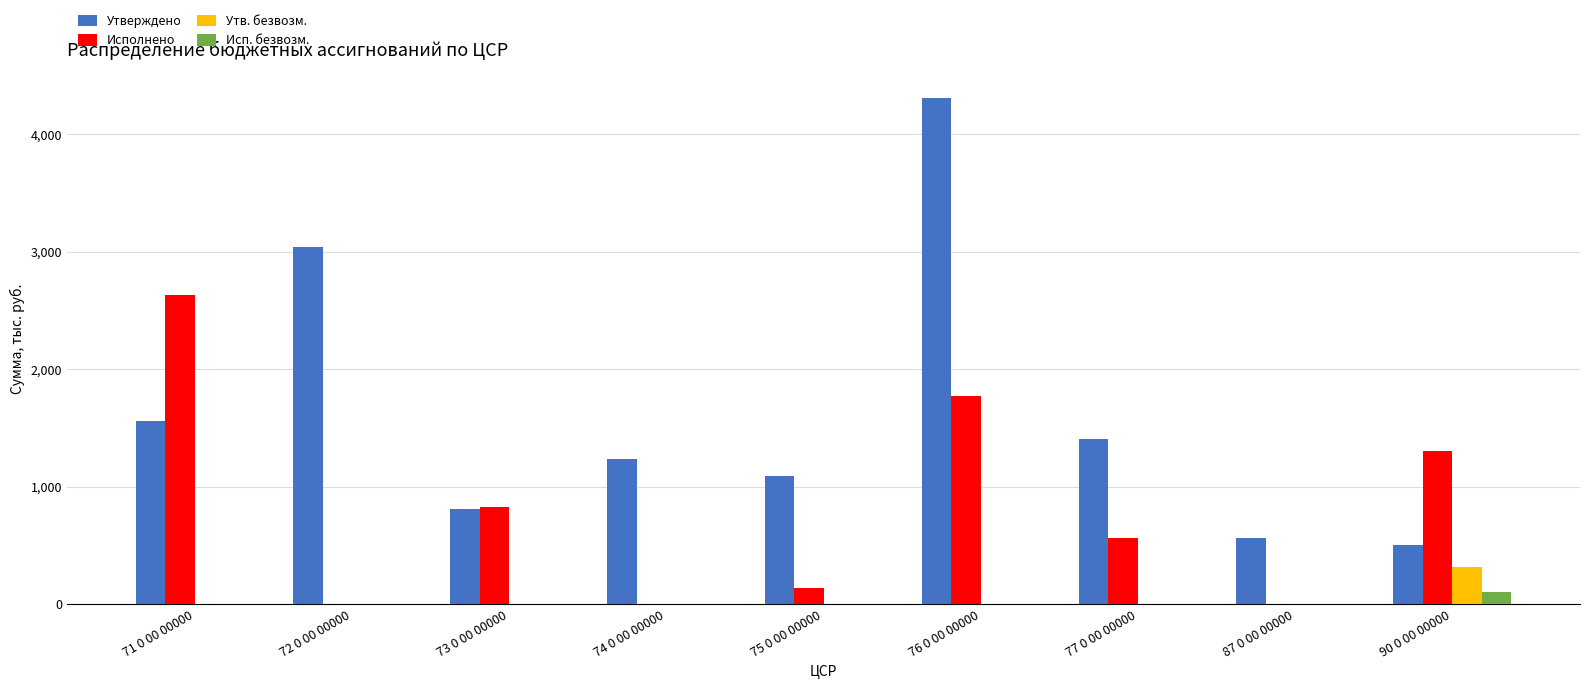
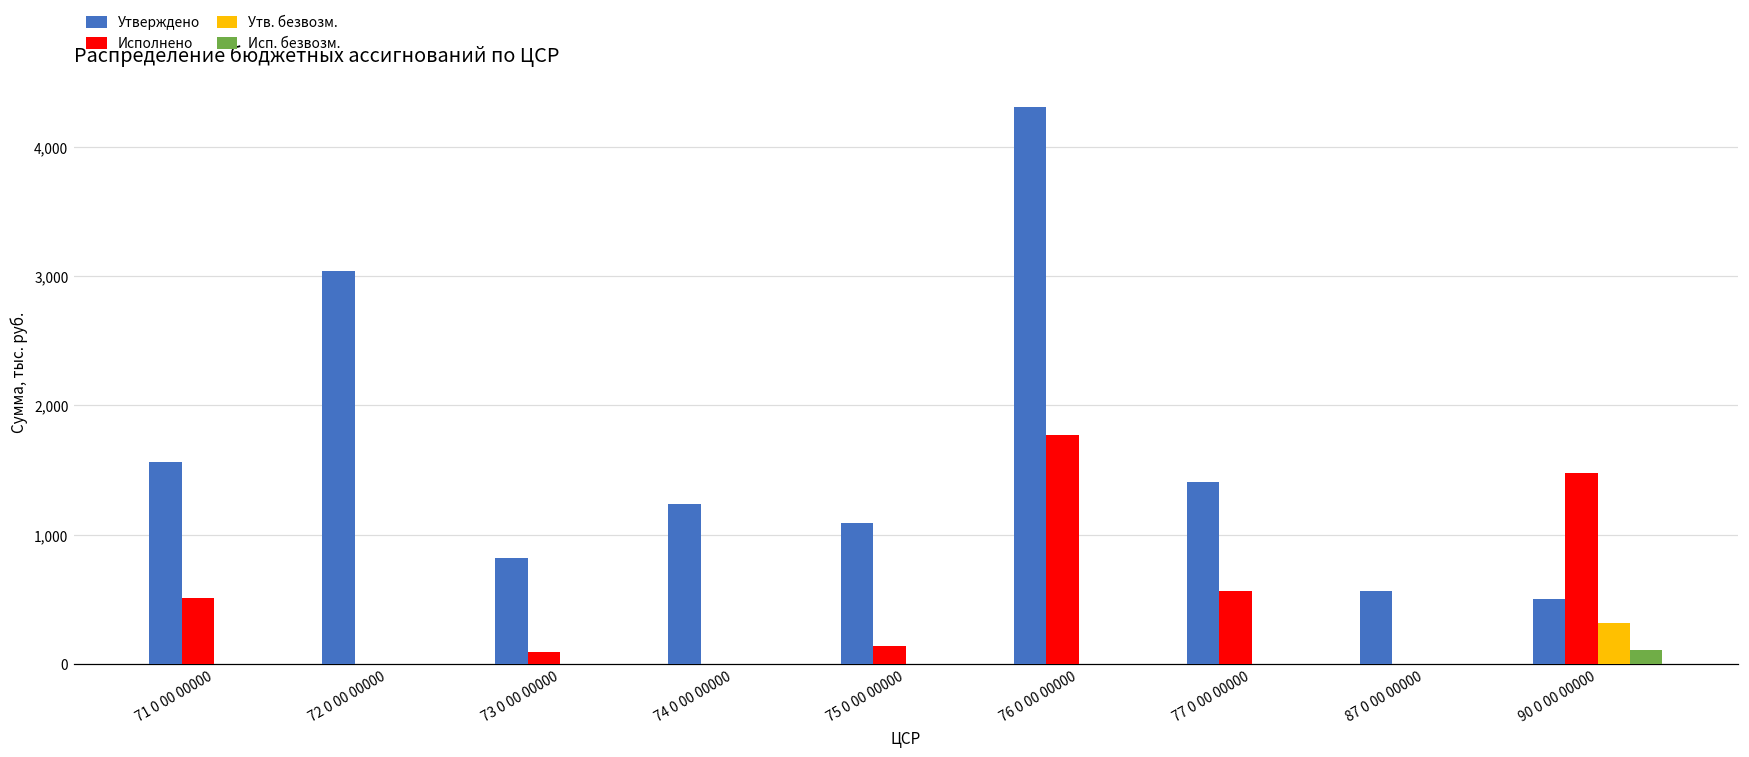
  {
    "Утверждено": {
      "71 0 00 00000": "1,560",
      "72 0 00 00000": "3,040",
      "73 0 00 00000": "810",
      "74 0 00 00000": "1,240",
      "75 0 00 00000": "1,090",
      "76 0 00 00000": "4,310",
      "77 0 00 00000": "1,410",
      "87 0 00 00000": "560",
      "90 0 00 00000": "500"
    },
    "Исполнено": {
-     "71 0 00 00000": "2,640",
+     "71 0 00 00000": "510",
      "72 0 00 00000": "0",
-     "73 0 00 00000": "830",
+     "73 0 00 00000": "90",
      "74 0 00 00000": "0",
      "75 0 00 00000": "140",
      "76 0 00 00000": "1,770",
      "77 0 00 00000": "570",
      "87 0 00 00000": "0",
-     "90 0 00 00000": "1,300"
+     "90 0 00 00000": "1,470"
    },
    "Утв. безвозм.": {
      "71 0 00 00000": "0",
      "72 0 00 00000": "0",
      "73 0 00 00000": "0",
      "74 0 00 00000": "0",
      "75 0 00 00000": "0",
      "76 0 00 00000": "0",
      "77 0 00 00000": "0",
      "87 0 00 00000": "0",
      "90 0 00 00000": "320"
    },
    "Исп. безвозм.": {
      "71 0 00 00000": "0",
      "72 0 00 00000": "0",
      "73 0 00 00000": "0",
      "74 0 00 00000": "0",
      "75 0 00 00000": "0",
      "76 0 00 00000": "0",
      "77 0 00 00000": "0",
      "87 0 00 00000": "0",
      "90 0 00 00000": "100"
    }
  }
